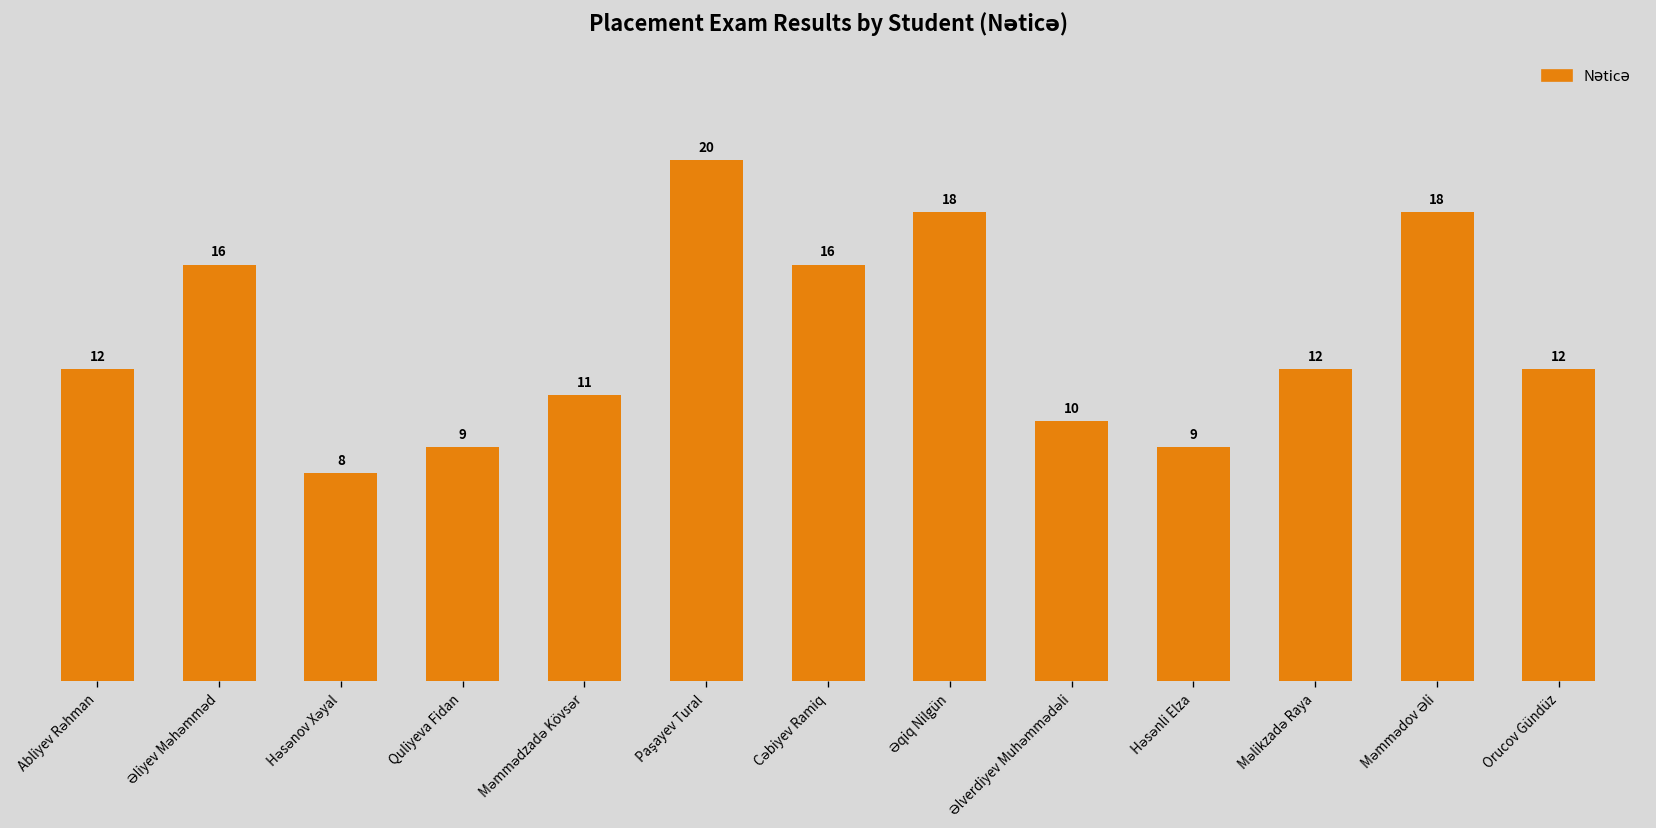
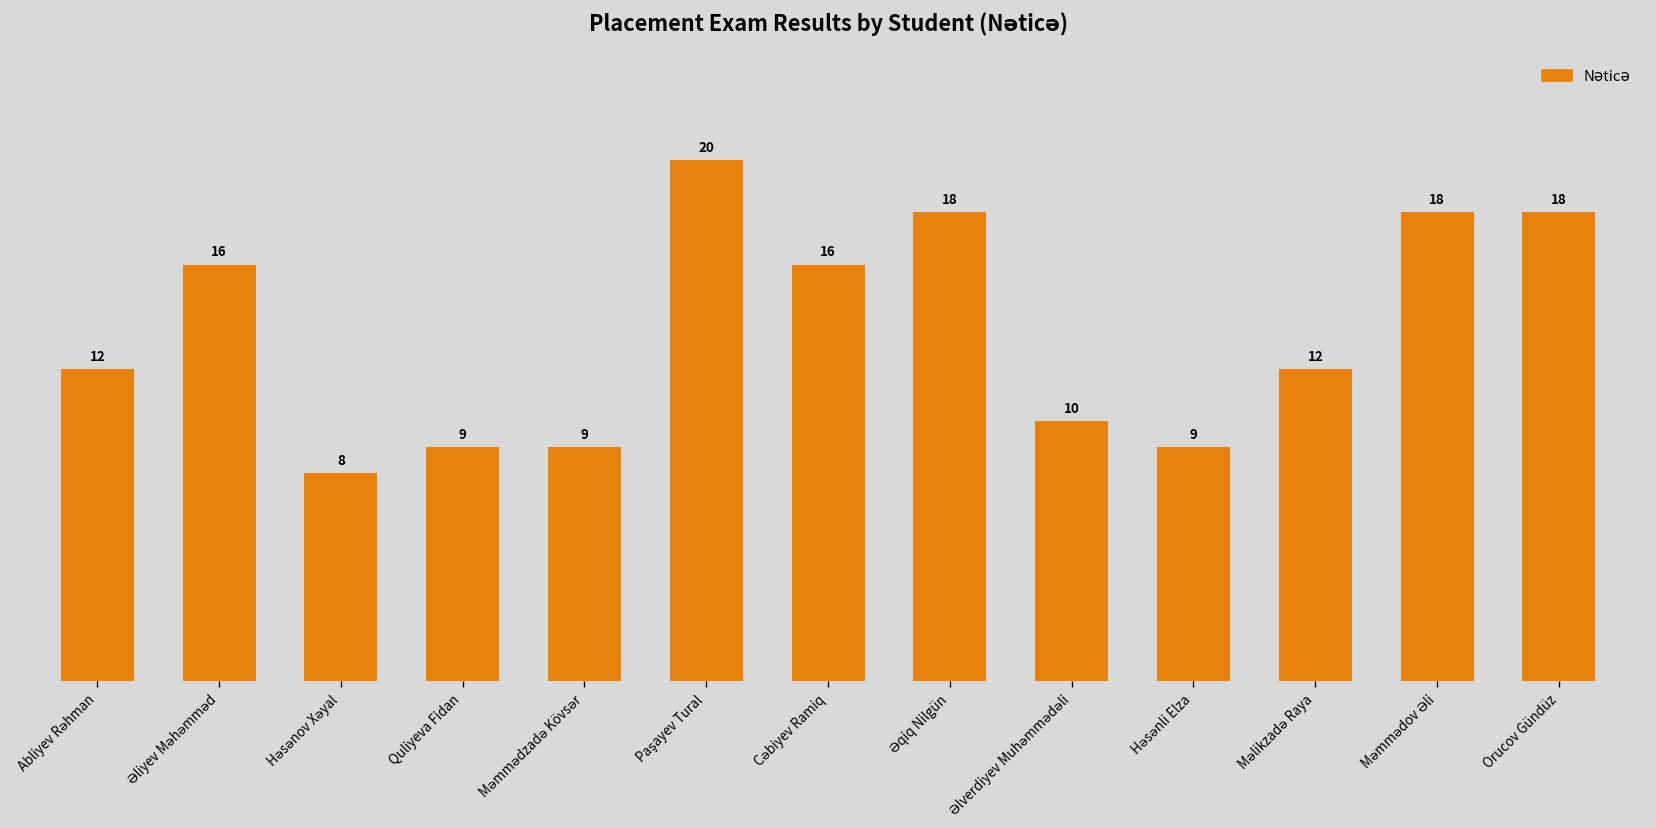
  {
    "Abliyev Rəhman": 12,
    "Əliyev Məhəmməd": 16,
    "Həsənov Xəyal": 8,
    "Quliyeva Fidan": 9,
-   "Məmmədzadə Kövsər": 11,
+   "Məmmədzadə Kövsər": 9,
    "Paşayev Tural": 20,
    "Cəbiyev Ramiq": 16,
    "Əqiq Nilgün": 18,
    "Əlverdiyev Muhəmmədəli": 10,
    "Həsənli Elza": 9,
    "Məlikzadə Raya": 12,
    "Məmmədov Əli": 18,
-   "Orucov Gündüz": 12
+   "Orucov Gündüz": 18
  }
